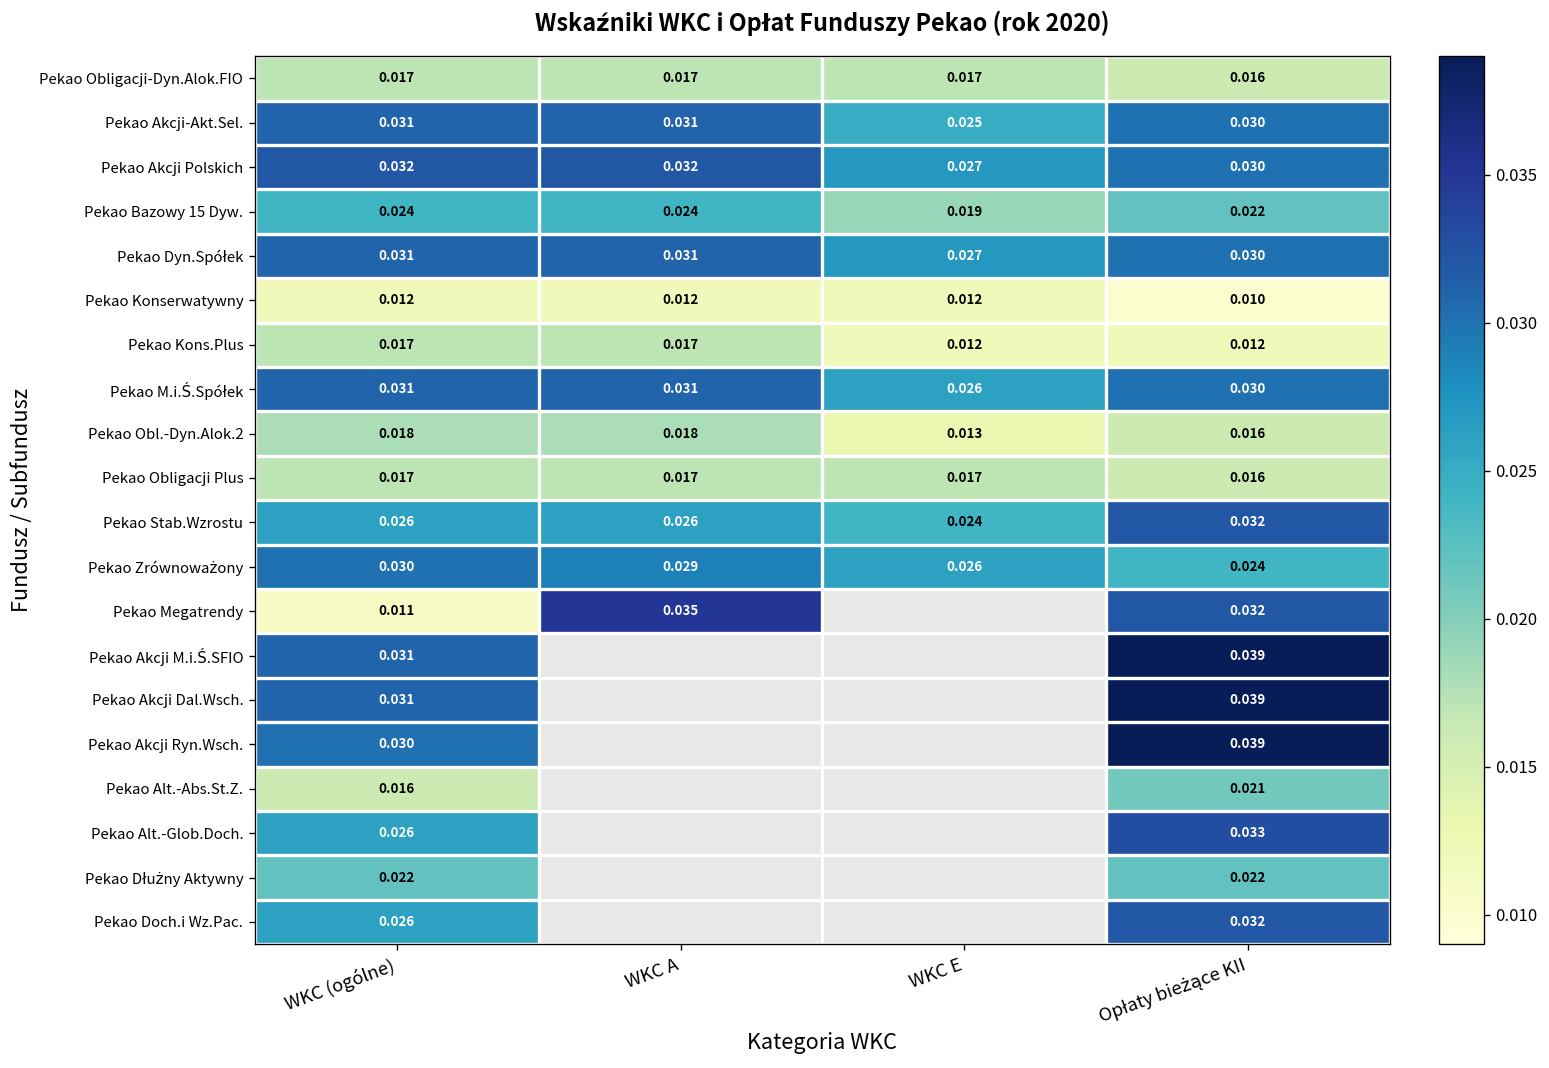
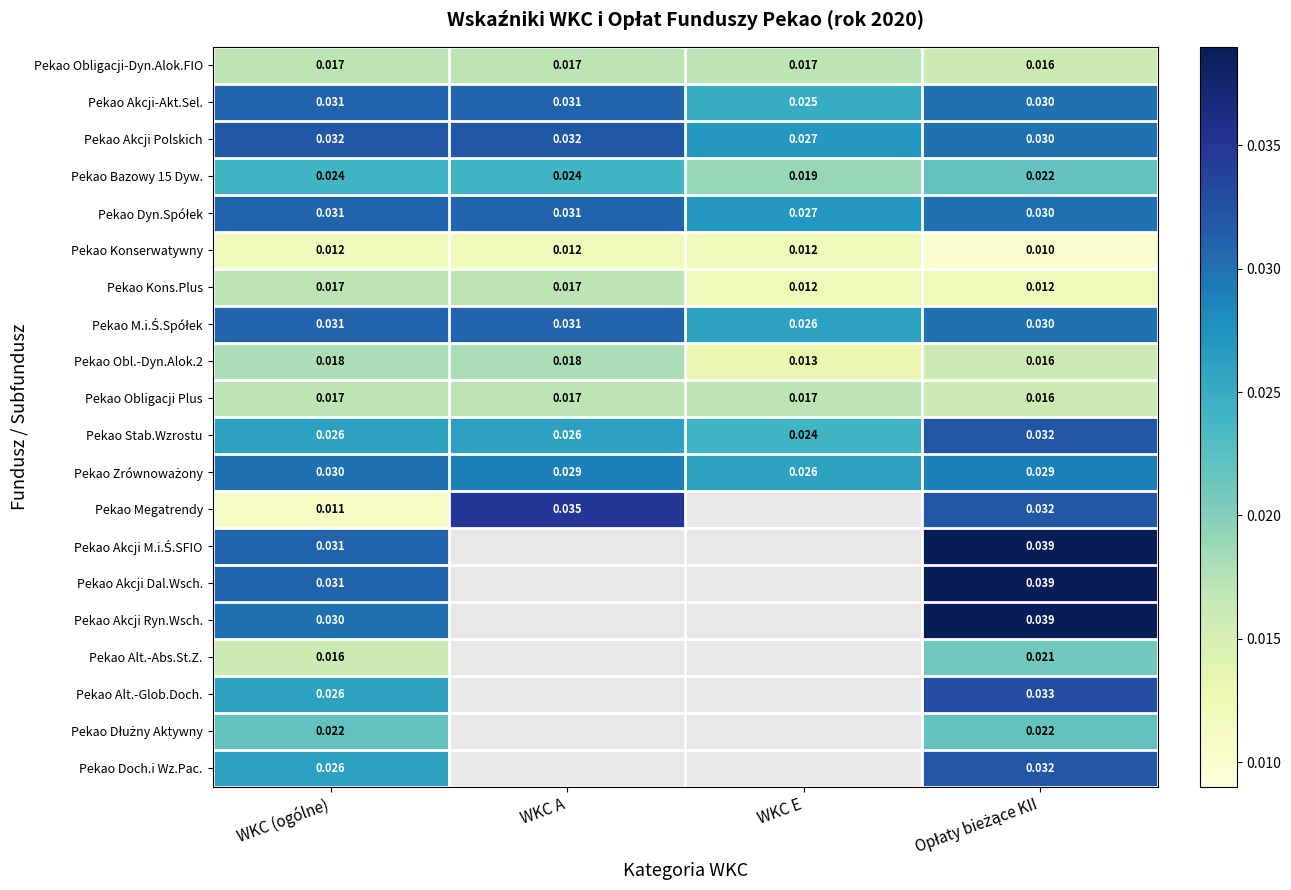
  {
    "Pekao Obligacji-Dyn.Alok.FIO": {
      "WKC (ogólne)": 0.017,
      "WKC A": 0.017,
      "WKC E": 0.017,
      "Opłaty bieżące KII": 0.016
    },
    "Pekao Akcji-Akt.Sel.": {
      "WKC (ogólne)": 0.031,
      "WKC A": 0.031,
      "WKC E": 0.025,
      "Opłaty bieżące KII": 0.030
    },
    "Pekao Akcji Polskich": {
      "WKC (ogólne)": 0.032,
      "WKC A": 0.032,
      "WKC E": 0.027,
      "Opłaty bieżące KII": 0.030
    },
    "Pekao Bazowy 15 Dyw.": {
      "WKC (ogólne)": 0.024,
      "WKC A": 0.024,
      "WKC E": 0.019,
      "Opłaty bieżące KII": 0.022
    },
    "Pekao Dyn.Spółek": {
      "WKC (ogólne)": 0.031,
      "WKC A": 0.031,
      "WKC E": 0.027,
      "Opłaty bieżące KII": 0.030
    },
    "Pekao Konserwatywny": {
      "WKC (ogólne)": 0.012,
      "WKC A": 0.012,
      "WKC E": 0.012,
      "Opłaty bieżące KII": 0.010
    },
    "Pekao Kons.Plus": {
      "WKC (ogólne)": 0.017,
      "WKC A": 0.017,
      "WKC E": 0.012,
      "Opłaty bieżące KII": 0.012
    },
    "Pekao M.i.Ś.Spółek": {
      "WKC (ogólne)": 0.031,
      "WKC A": 0.031,
      "WKC E": 0.026,
      "Opłaty bieżące KII": 0.030
    },
    "Pekao Obl.-Dyn.Alok.2": {
      "WKC (ogólne)": 0.018,
      "WKC A": 0.018,
      "WKC E": 0.013,
      "Opłaty bieżące KII": 0.016
    },
    "Pekao Obligacji Plus": {
      "WKC (ogólne)": 0.017,
      "WKC A": 0.017,
      "WKC E": 0.017,
      "Opłaty bieżące KII": 0.016
    },
    "Pekao Stab.Wzrostu": {
      "WKC (ogólne)": 0.026,
      "WKC A": 0.026,
      "WKC E": 0.024,
      "Opłaty bieżące KII": 0.032
    },
    "Pekao Zrównoważony": {
      "WKC (ogólne)": 0.030,
      "WKC A": 0.029,
      "WKC E": 0.026,
-     "Opłaty bieżące KII": 0.024
+     "Opłaty bieżące KII": 0.029
    },
    "Pekao Megatrendy": {
      "WKC (ogólne)": 0.011,
      "WKC A": 0.035,
      "Opłaty bieżące KII": 0.032
    },
    "Pekao Akcji M.i.Ś.SFIO": {
      "WKC (ogólne)": 0.031,
      "Opłaty bieżące KII": 0.039
    },
    "Pekao Akcji Dal.Wsch.": {
      "WKC (ogólne)": 0.031,
      "Opłaty bieżące KII": 0.039
    },
    "Pekao Akcji Ryn.Wsch.": {
      "WKC (ogólne)": 0.030,
      "Opłaty bieżące KII": 0.039
    },
    "Pekao Alt.-Abs.St.Z.": {
      "WKC (ogólne)": 0.016,
      "Opłaty bieżące KII": 0.021
    },
    "Pekao Alt.-Glob.Doch.": {
      "WKC (ogólne)": 0.026,
      "Opłaty bieżące KII": 0.033
    },
    "Pekao Dłużny Aktywny": {
      "WKC (ogólne)": 0.022,
      "Opłaty bieżące KII": 0.022
    },
    "Pekao Doch.i Wz.Pac.": {
      "WKC (ogólne)": 0.026,
      "Opłaty bieżące KII": 0.032
    }
  }
